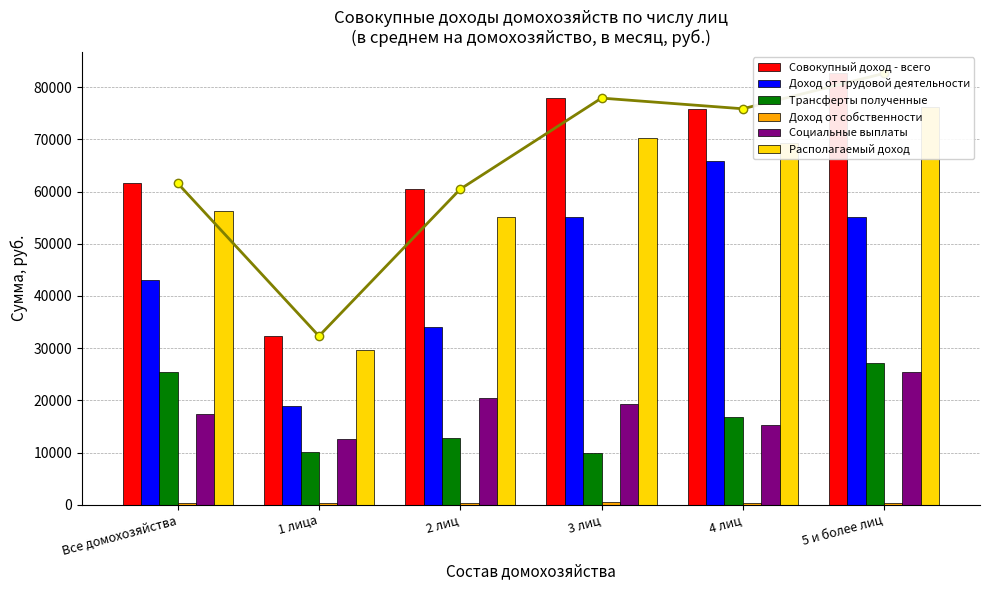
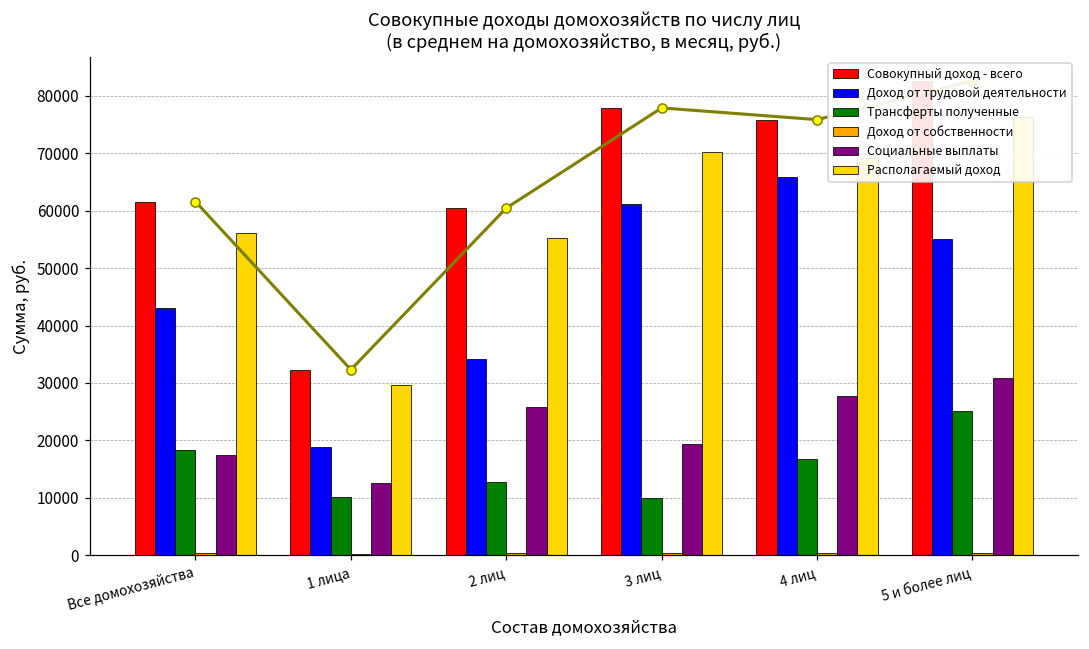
  {
    "Совокупный доход - всего": {
      "Все домохозяйства": 62000,
      "1 лица": 32000,
      "2 лиц": 60000,
      "3 лиц": 78000,
      "4 лиц": 76000
    },
    "Доход от трудовой деятельности": {
      "Все домохозяйства": 43000,
      "1 лица": 19000,
      "2 лиц": 34000,
-     "3 лиц": 55000,
+     "3 лиц": 61000,
      "4 лиц": 66000,
      "5 и более лиц": 55000
    },
    "Трансферты полученные": {
-     "Все домохозяйства": 26000,
+     "Все домохозяйства": 18000,
      "1 лица": 10000,
      "2 лиц": 13000,
      "3 лиц": 10000,
      "4 лиц": 17000,
-     "5 и более лиц": 27000
+     "5 и более лиц": 25000
    },
    "Социальные выплаты": {
      "Все домохозяйства": 17000,
      "1 лица": 13000,
-     "2 лиц": 20000,
+     "2 лиц": 26000,
      "3 лиц": 19000,
-     "4 лиц": 15000,
-     "5 и более лиц": 25000
+     "4 лиц": 28000,
+     "5 и более лиц": 31000
    }
  }
